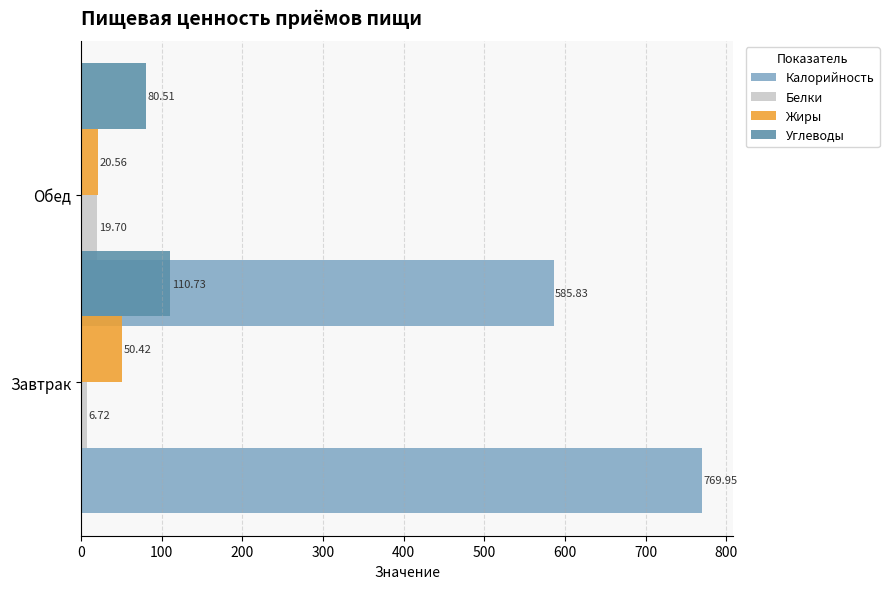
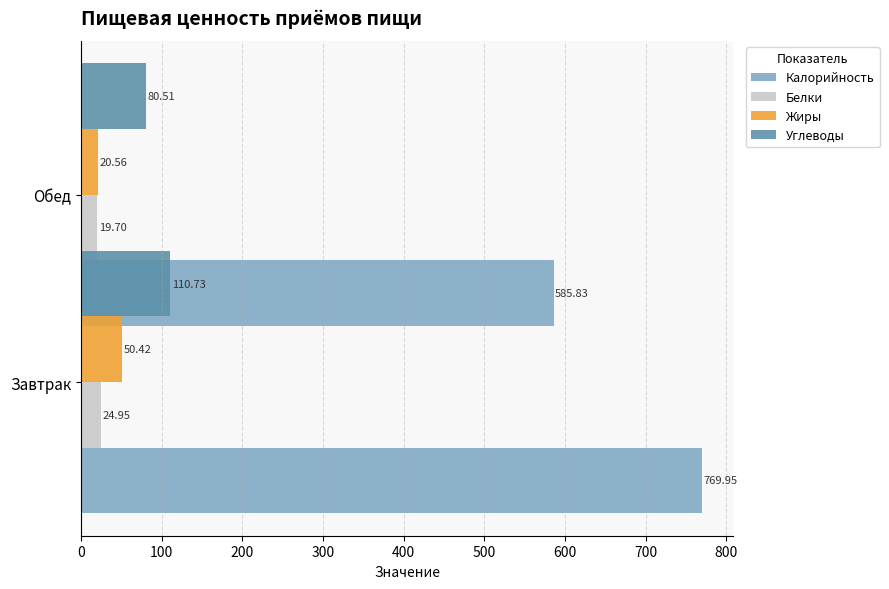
  {
    "Белки": {
      "Обед": 19.70,
-     "Завтрак": 6.72
+     "Завтрак": 24.95
    },
    "Жиры": {
      "Обед": 20.56,
      "Завтрак": 50.42
    }
  }
